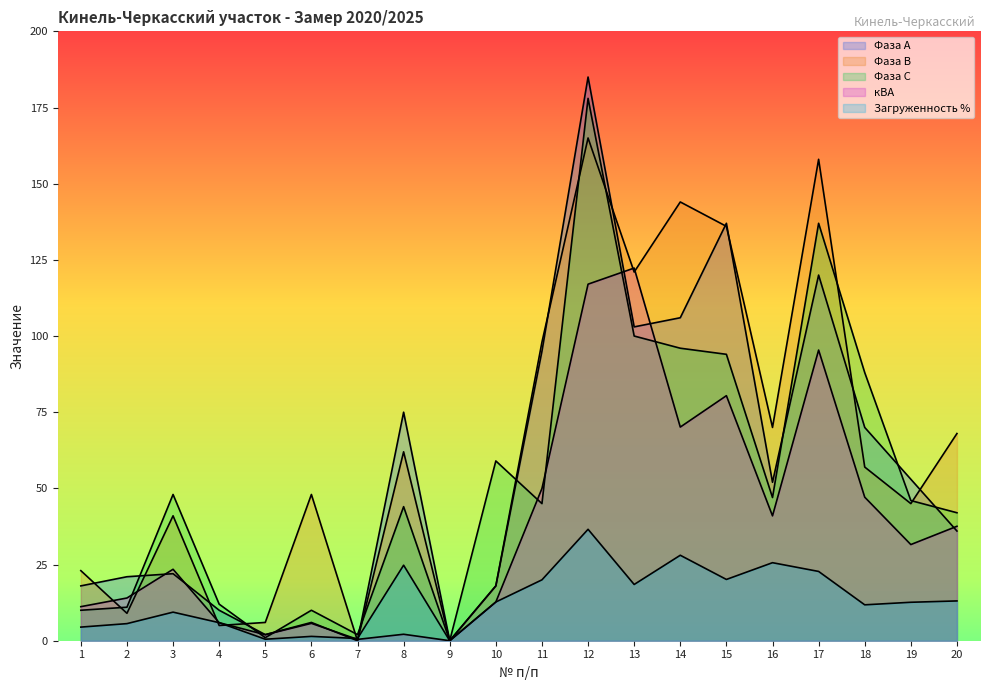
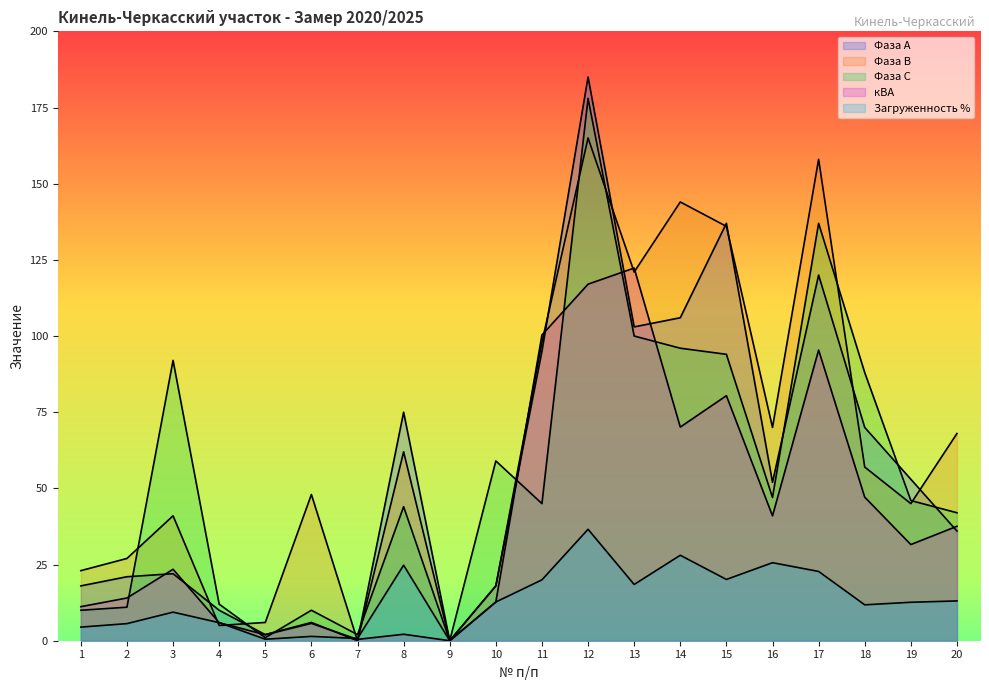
  {
    "Фаза В": {
      "1": 23,
-     "2": 9,
+     "2": 27,
      "3": 41,
      "4": 5,
      "5": 6,
      "6": 48,
      "8": 62,
      "11": 98,
      "12": 165,
      "13": 121,
      "14": 144,
      "15": 136,
      "16": 70,
      "17": 158,
      "18": 57,
      "19": 45,
      "20": 68
    },
    "Фаза С": {
      "1": 10,
      "2": 11,
-     "3": 48,
+     "3": 92,
      "4": 12,
      "6": 10,
      "7": 2,
      "8": 44,
      "10": 59,
      "11": 45,
      "12": 178,
      "13": 100,
      "14": 96,
      "15": 94,
      "16": 47,
      "17": 137,
      "18": 88,
      "19": 46,
      "20": 42
    },
    "кВА": {
      "1": 11,
      "2": 14,
      "3": 23,
      "8": 2,
-     "11": 50,
+     "11": 100,
      "12": 117,
      "13": 122,
      "14": 70,
      "15": 80,
      "16": 41,
      "17": 95,
      "18": 47,
      "19": 32,
      "20": 38
    }
  }
